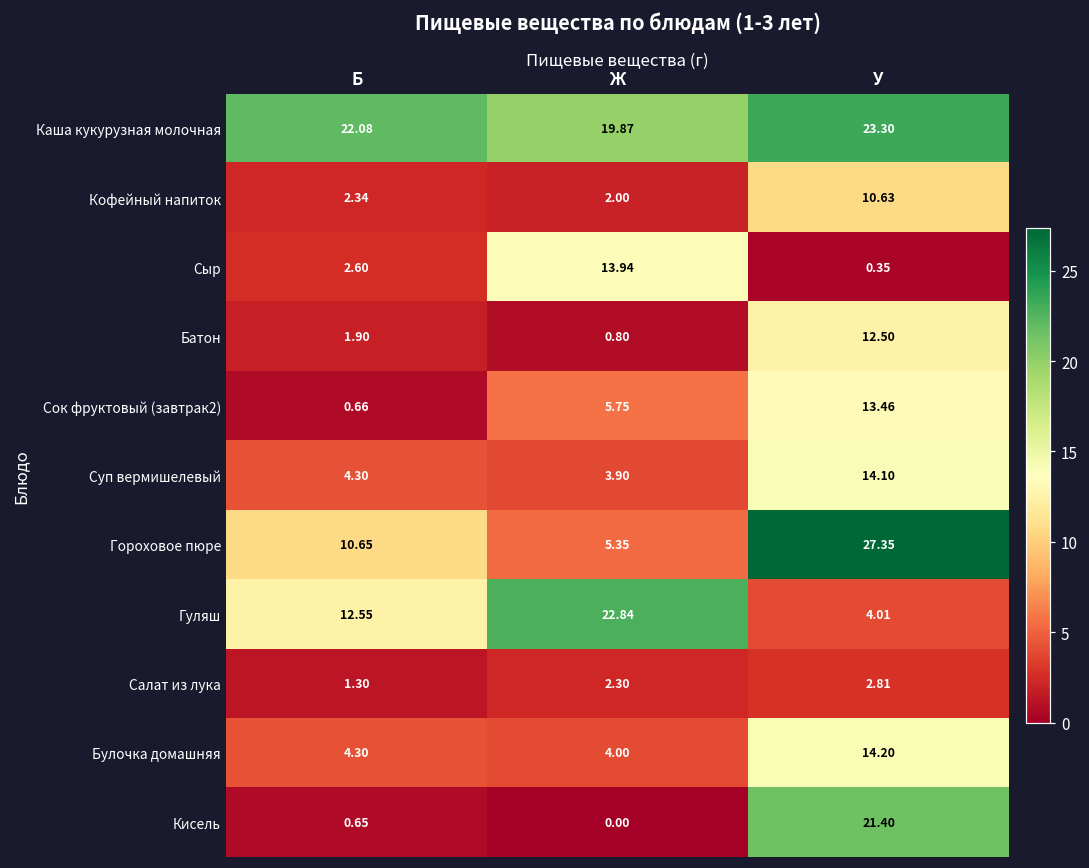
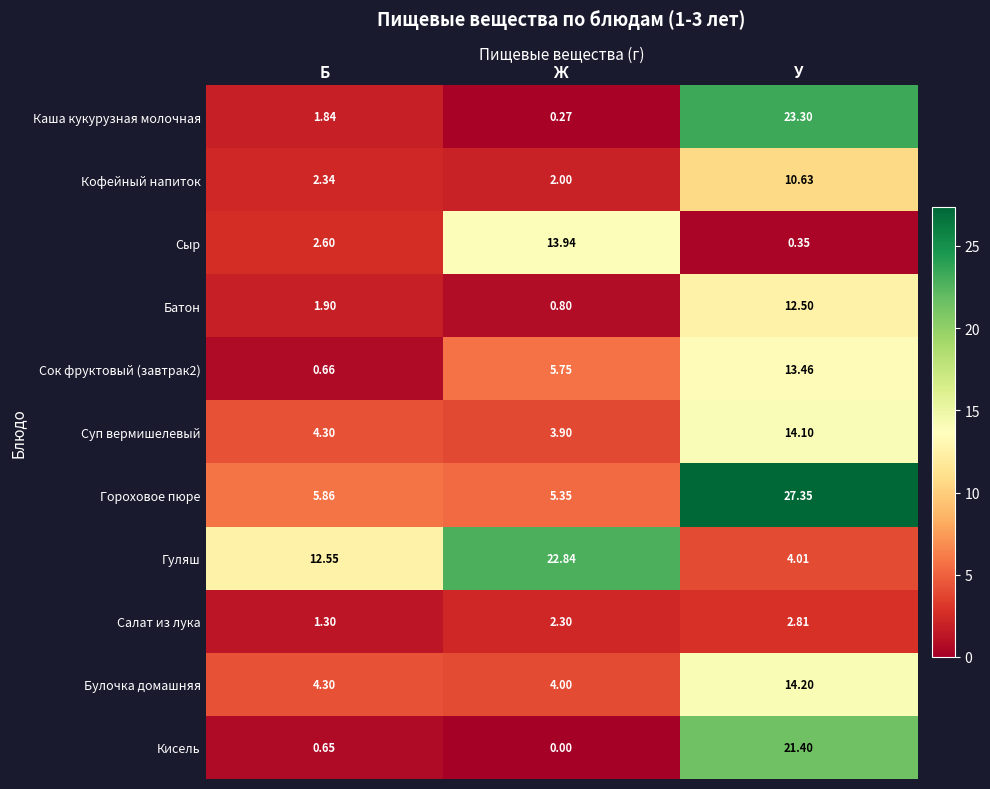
  {
    "Каша кукурузная молочная": {
-     "Б": 22.08,
-     "Ж": 19.87,
+     "Б": 1.84,
+     "Ж": 0.27,
      "У": 23.30
    },
    "Кофейный напиток": {
      "Б": 2.34,
      "Ж": 2.00,
      "У": 10.63
    },
    "Сыр": {
      "Б": 2.60,
      "Ж": 13.94,
      "У": 0.35
    },
    "Батон": {
      "Б": 1.90,
      "Ж": 0.80,
      "У": 12.50
    },
    "Сок фруктовый (завтрак2)": {
      "Б": 0.66,
      "Ж": 5.75,
      "У": 13.46
    },
    "Суп вермишелевый": {
      "Б": 4.30,
      "Ж": 3.90,
      "У": 14.10
    },
    "Гороховое пюре": {
-     "Б": 10.65,
+     "Б": 5.86,
      "Ж": 5.35,
      "У": 27.35
    },
    "Гуляш": {
      "Б": 12.55,
      "Ж": 22.84,
      "У": 4.01
    },
    "Салат из лука": {
      "Б": 1.30,
      "Ж": 2.30,
      "У": 2.81
    },
    "Булочка домашняя": {
      "Б": 4.30,
      "Ж": 4.00,
      "У": 14.20
    },
    "Кисель": {
      "Б": 0.65,
      "Ж": 0.00,
      "У": 21.40
    }
  }
